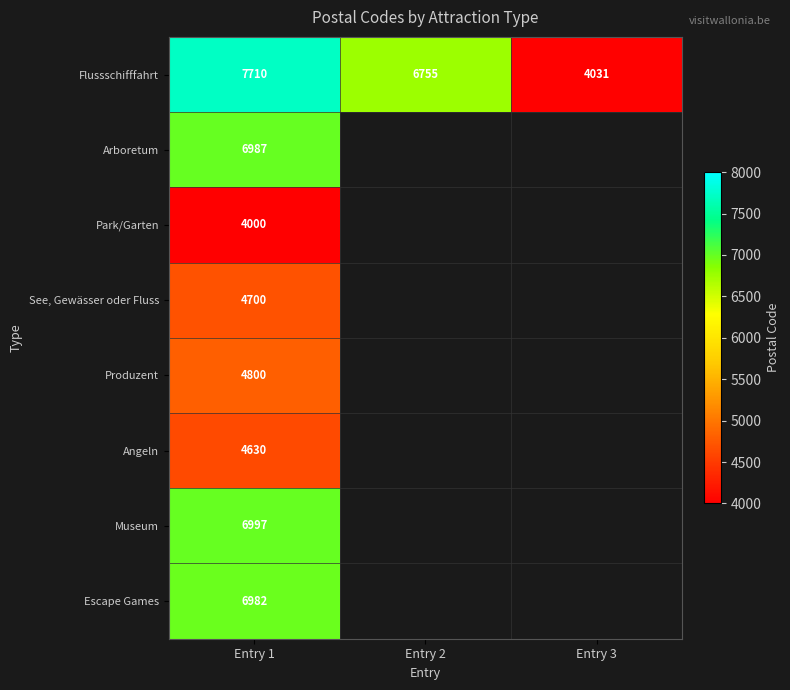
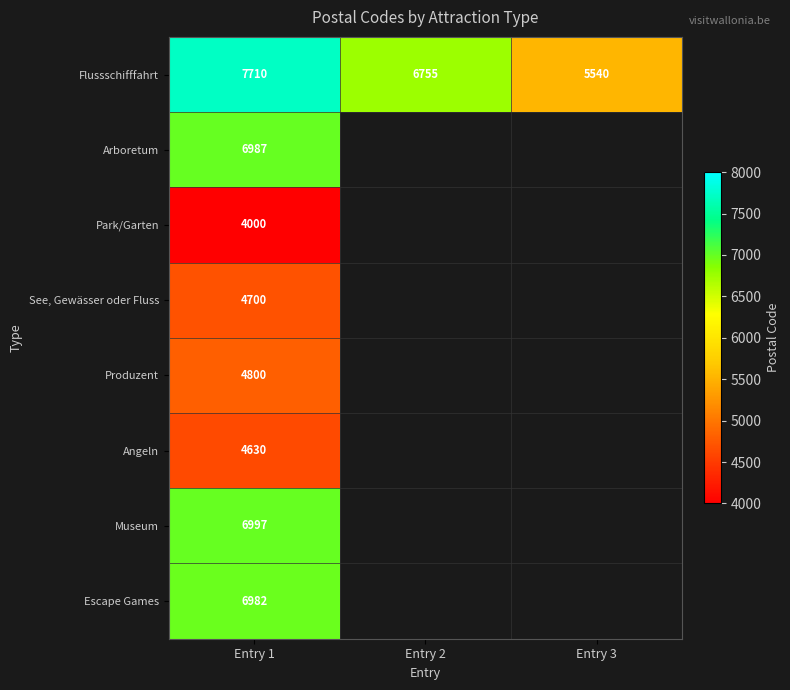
  {
    "Flussschifffahrt": {
      "Entry 1": 7710,
      "Entry 2": 6755,
-     "Entry 3": 4031
+     "Entry 3": 5540
    },
    "Arboretum": {
      "Entry 1": 6987
    },
    "Park/Garten": {
      "Entry 1": 4000
    },
    "See, Gewässer oder Fluss": {
      "Entry 1": 4700
    },
    "Produzent": {
      "Entry 1": 4800
    },
    "Angeln": {
      "Entry 1": 4630
    },
    "Museum": {
      "Entry 1": 6997
    },
    "Escape Games": {
      "Entry 1": 6982
    }
  }
